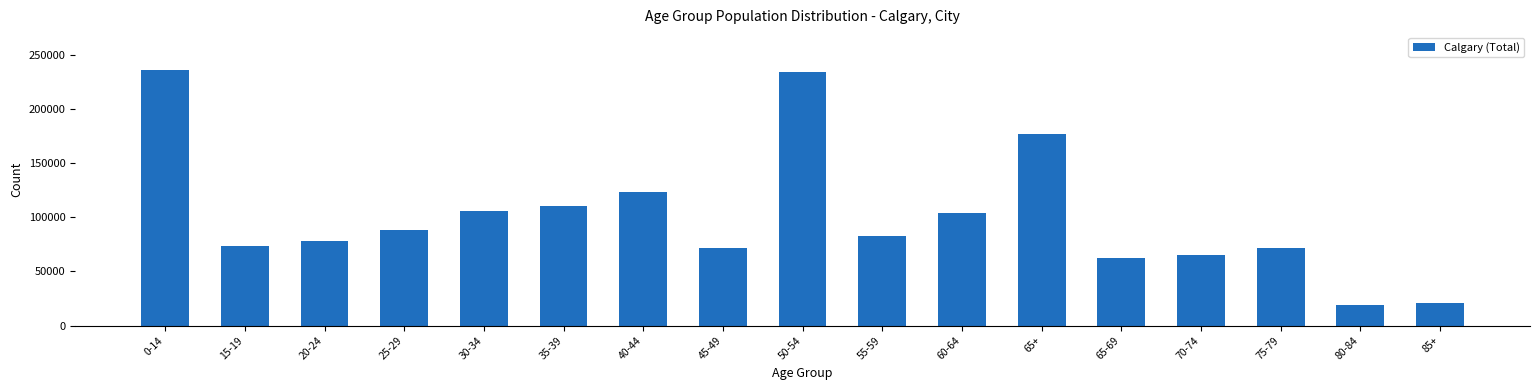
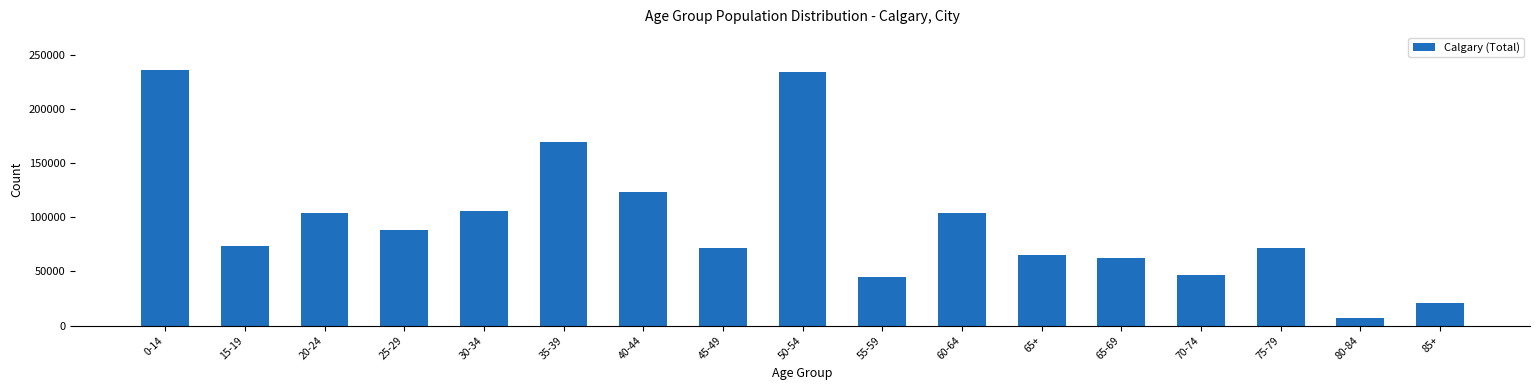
  {
    "0-14": 236000,
    "15-19": 73000,
-   "20-24": 78000,
+   "20-24": 104000,
    "25-29": 88000,
    "30-34": 106000,
-   "35-39": 111000,
+   "35-39": 170000,
    "40-44": 123000,
    "45-49": 72000,
    "50-54": 234000,
-   "55-59": 83000,
+   "55-59": 44000,
    "60-64": 104000,
-   "65+": 177000,
+   "65+": 65000,
    "65-69": 62000,
-   "70-74": 66000,
+   "70-74": 46000,
    "75-79": 71000,
-   "80-84": 19000,
+   "80-84": 7000,
    "85+": 20000
  }
